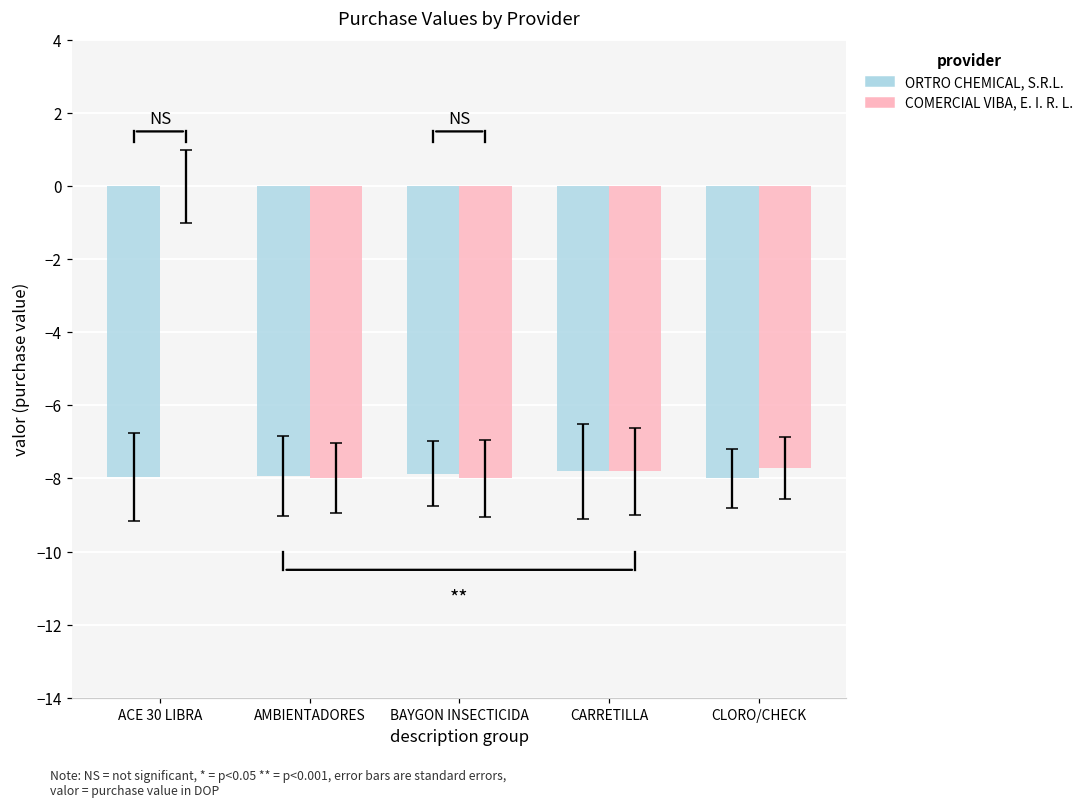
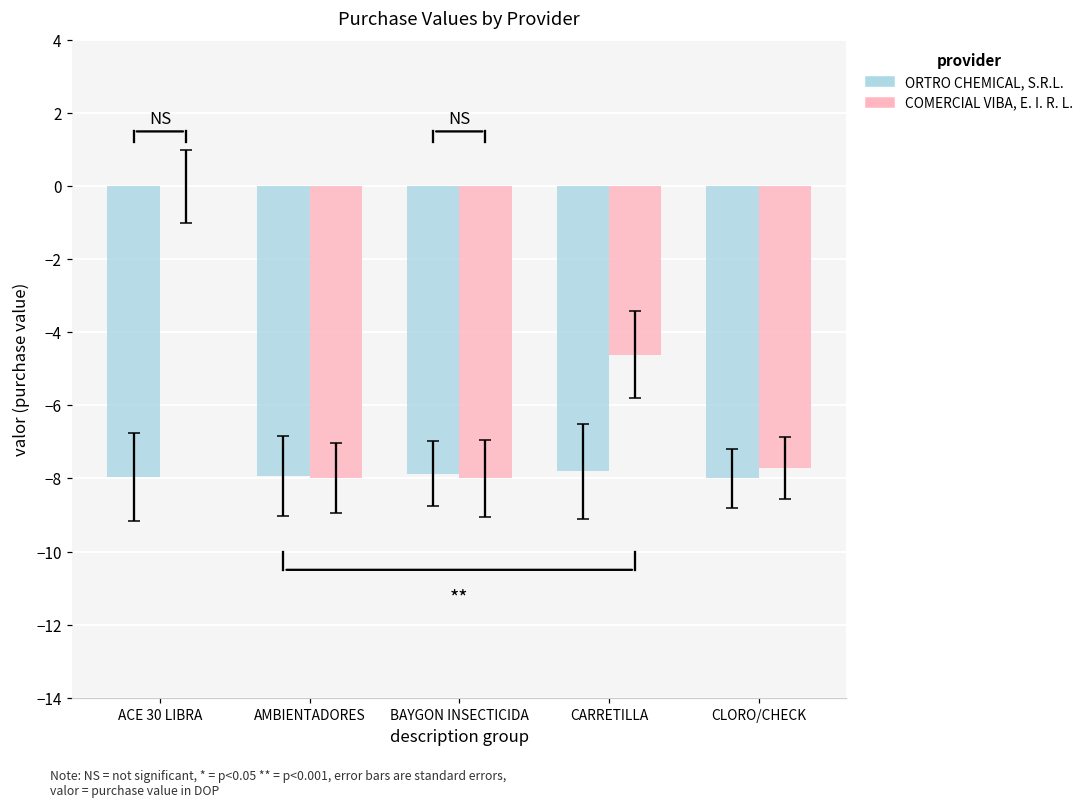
  {
    "ORTRO CHEMICAL, S.R.L.": {
      "ACE 30 LIBRA": -8.0,
      "AMBIENTADORES": -7.9,
      "BAYGON INSECTICIDA": -7.9,
      "CARRETILLA": -7.8,
      "CLORO/CHECK": -8.0
    },
    "COMERCIAL VIBA, E. I. R. L.": {
      "ACE 30 LIBRA": 0.0,
      "AMBIENTADORES": -8.0,
      "BAYGON INSECTICIDA": -8.0,
-     "CARRETILLA": -7.8,
+     "CARRETILLA": -4.6,
      "CLORO/CHECK": -7.7
    }
  }
